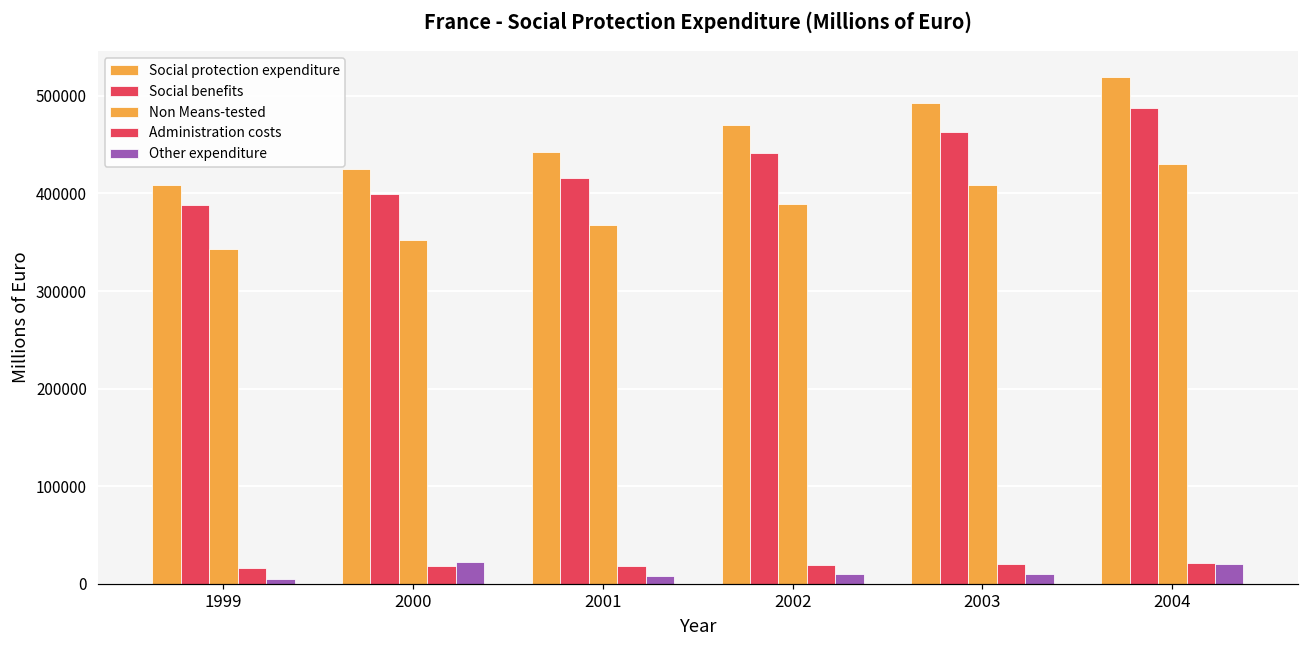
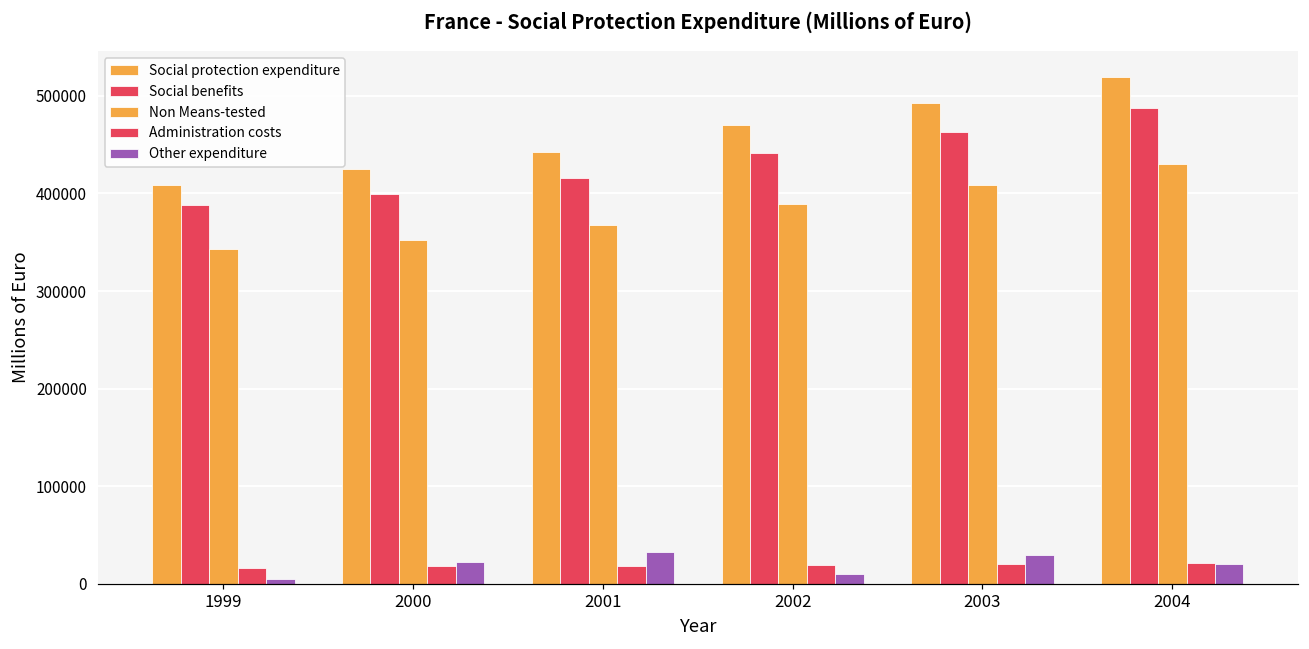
  {
    "Other expenditure": {
      "1999": 0,
      "2000": 20000,
-     "2001": 10000,
+     "2001": 30000,
      "2002": 10000,
-     "2003": 10000,
+     "2003": 30000,
      "2004": 20000
    }
  }
